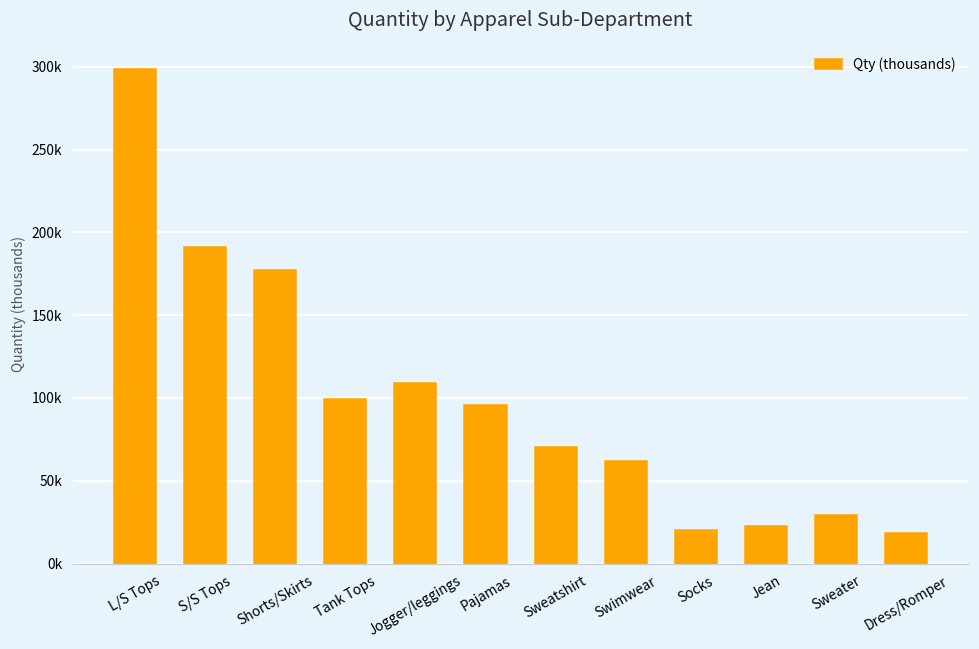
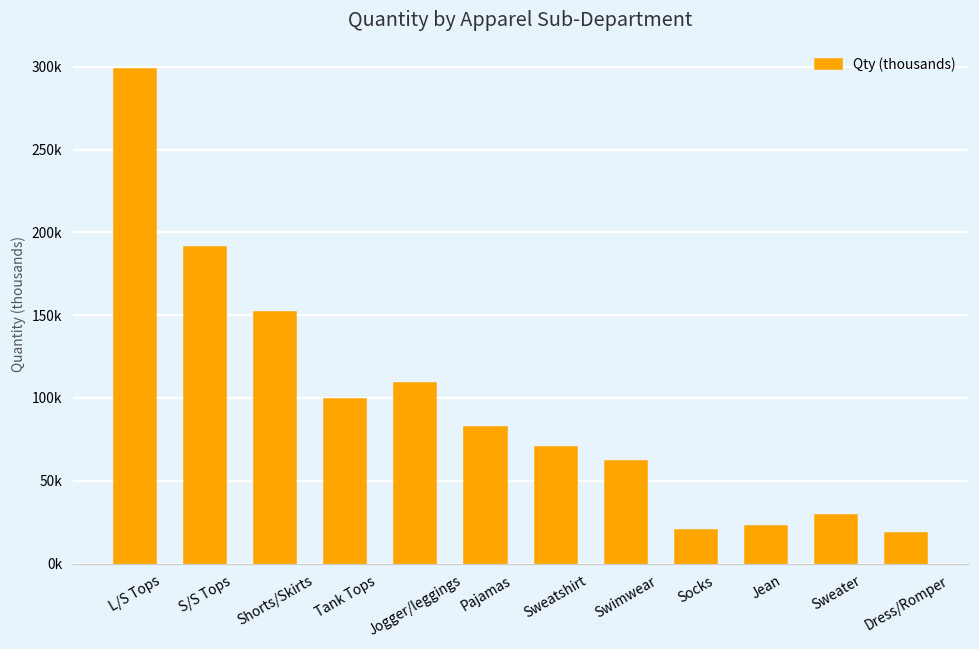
  {
    "L/S Tops": 298000,
    "S/S Tops": 191000,
-   "Shorts/Skirts": 177000,
+   "Shorts/Skirts": 152000,
    "Tank Tops": 99000,
    "Jogger/leggings": 109000,
-   "Pajamas": 96000,
+   "Pajamas": 83000,
    "Sweatshirt": 71000,
    "Swimwear": 62000,
    "Socks": 20000,
    "Jean": 22000,
    "Sweater": 30000,
    "Dress/Romper": 18000
  }
